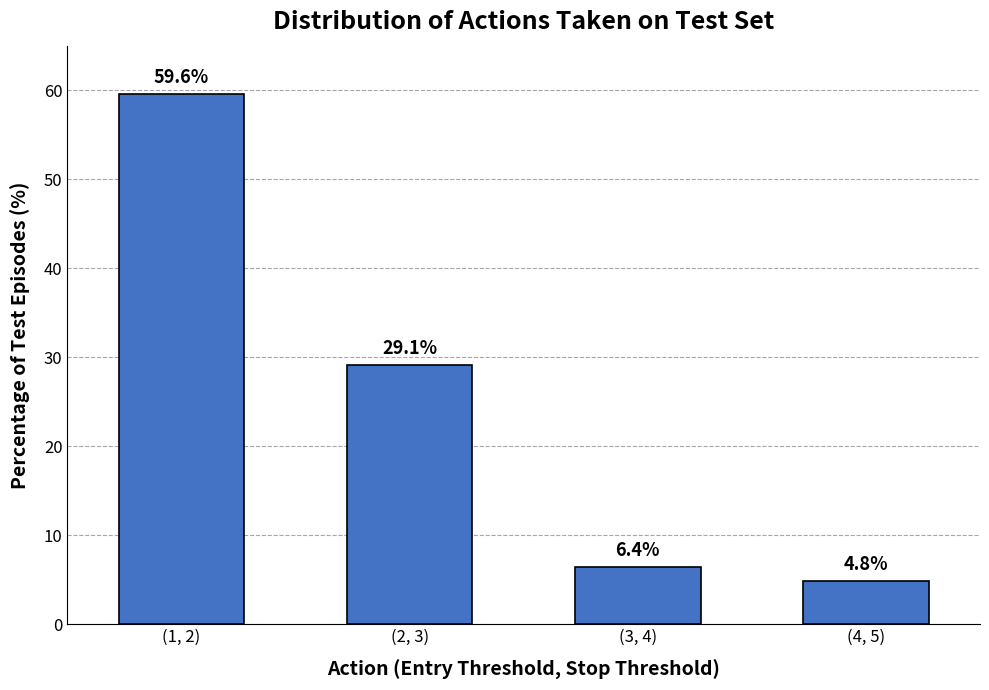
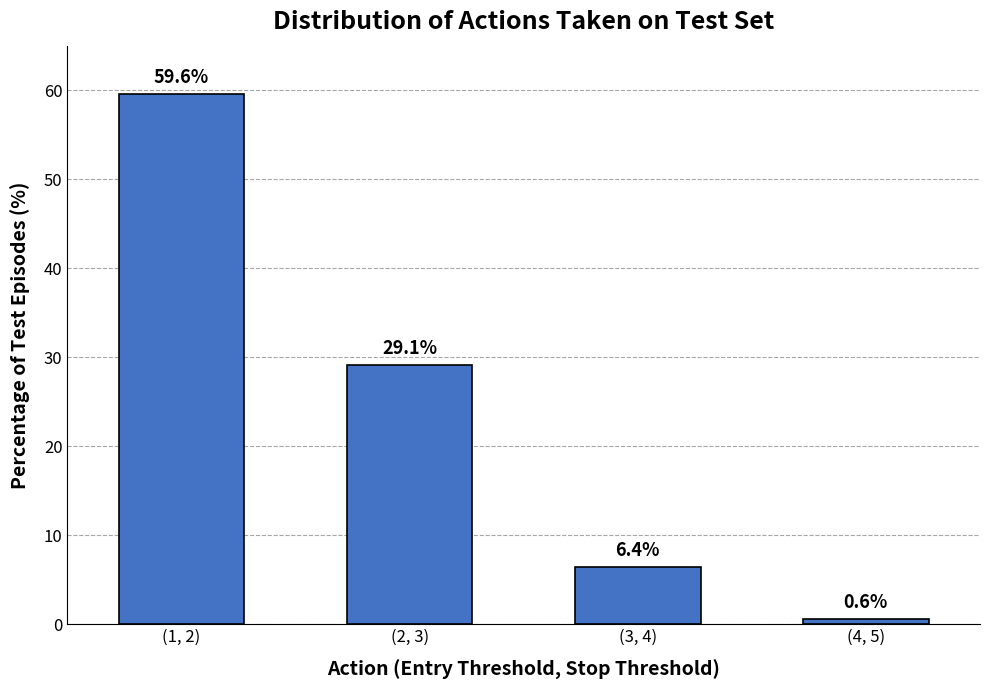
  {
    "(1, 2)": "59.6%",
    "(2, 3)": "29.1%",
    "(3, 4)": "6.4%",
-   "(4, 5)": "4.8%"
+   "(4, 5)": "0.6%"
  }
